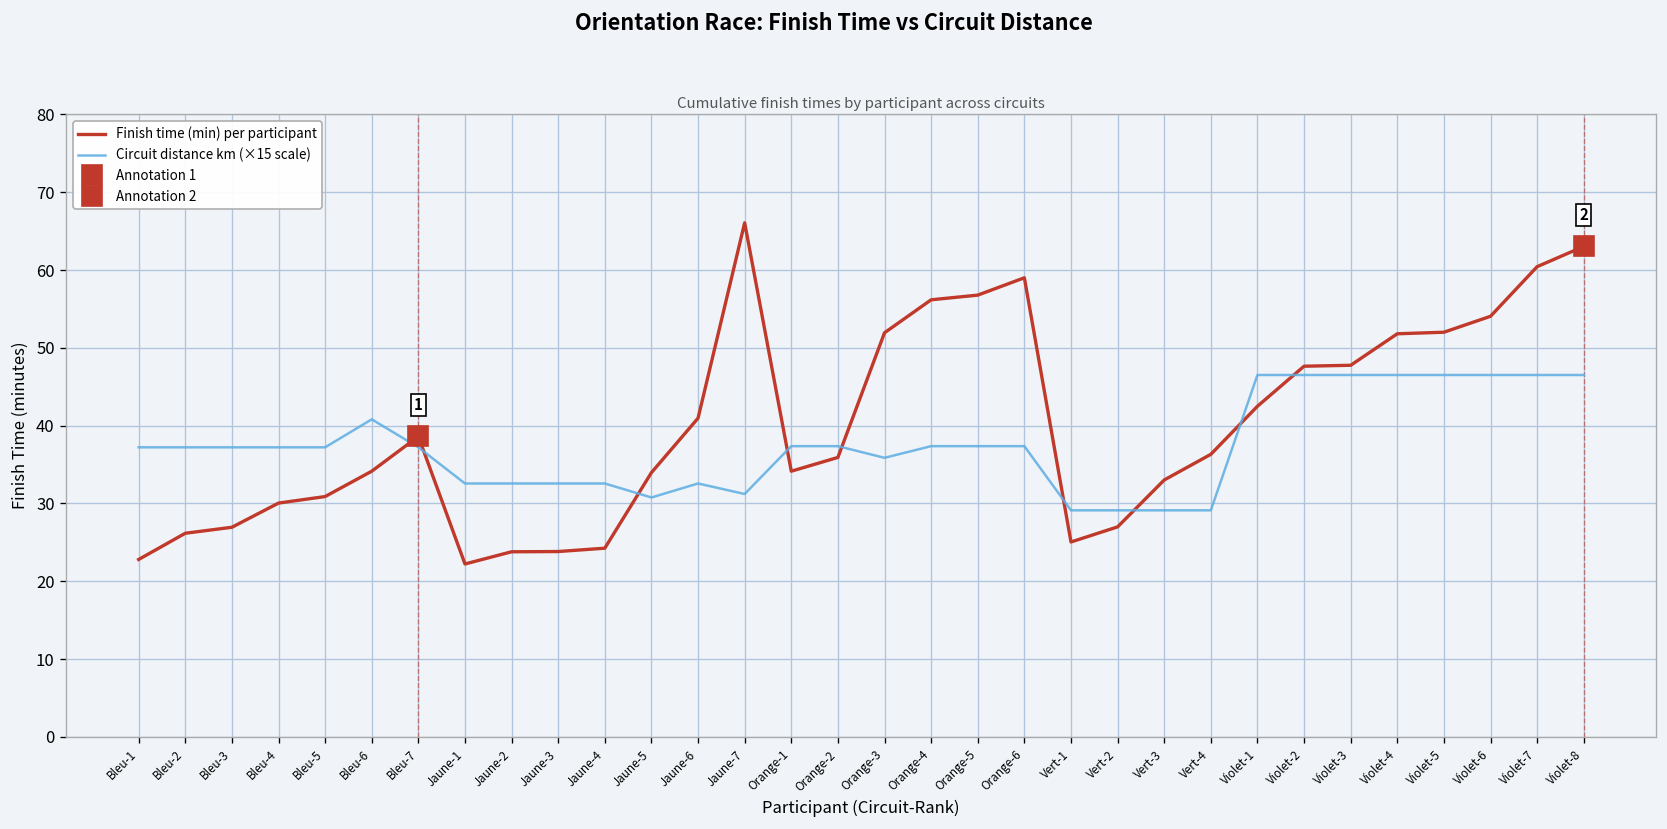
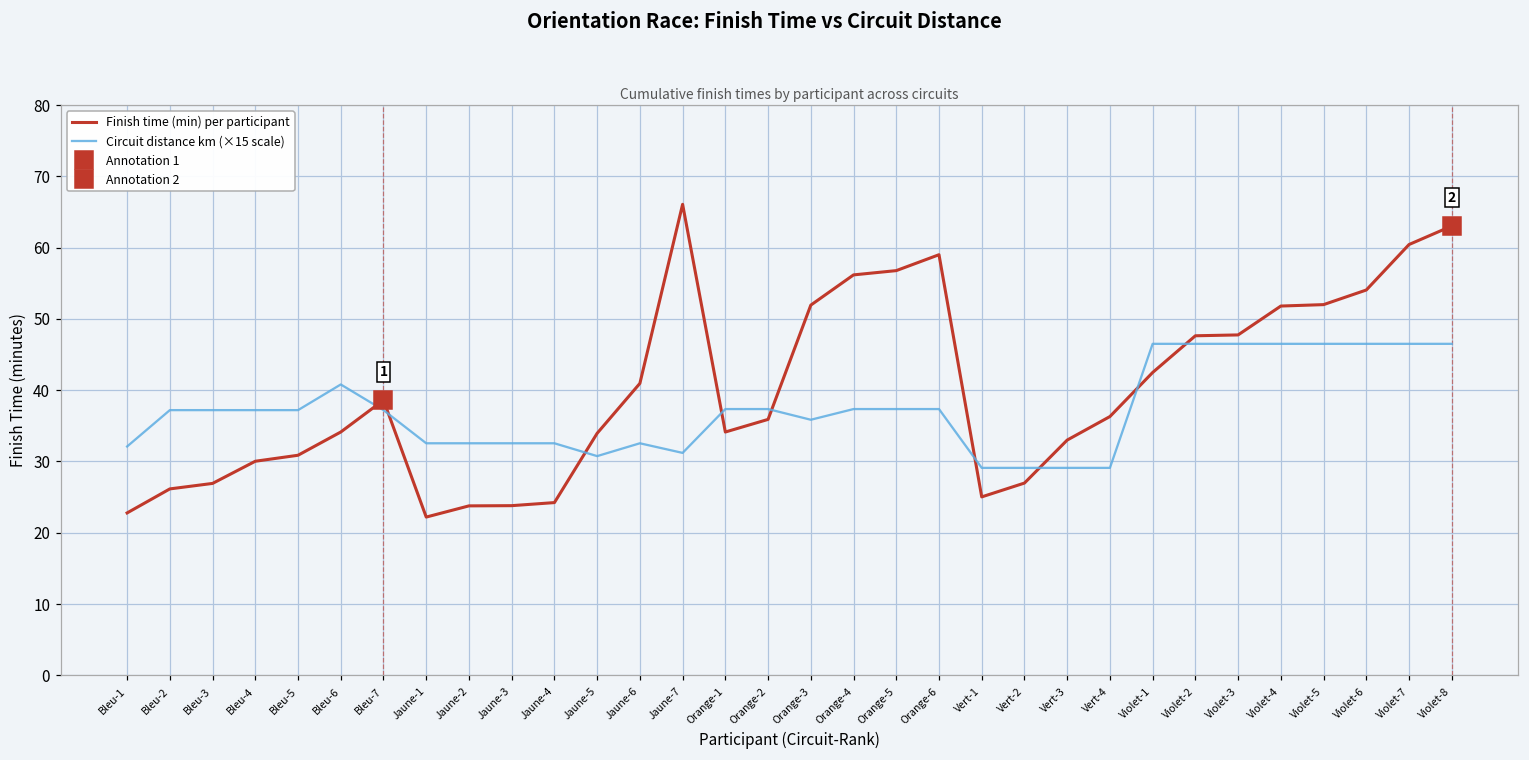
  {
    "Circuit distance km (×15 scale)": {
-     "Bleu-1": 37,
+     "Bleu-1": 32,
      "Bleu-2": 37,
      "Bleu-3": 37,
      "Bleu-4": 37,
      "Bleu-5": 37,
      "Bleu-6": 41,
      "Bleu-7": 37,
      "Jaune-1": 33,
      "Jaune-2": 33,
      "Jaune-3": 33,
      "Jaune-4": 33,
      "Jaune-5": 31,
      "Jaune-6": 33,
      "Jaune-7": 31,
      "Orange-1": 37,
      "Orange-2": 37,
      "Orange-3": 36,
      "Orange-4": 37,
      "Orange-5": 37,
      "Orange-6": 37,
      "Vert-1": 29,
      "Vert-2": 29,
      "Vert-3": 29,
      "Vert-4": 29,
      "Violet-1": 47,
      "Violet-2": 47,
      "Violet-3": 47,
      "Violet-4": 47,
      "Violet-5": 47,
      "Violet-6": 47,
      "Violet-7": 47,
      "Violet-8": 47
    }
  }
